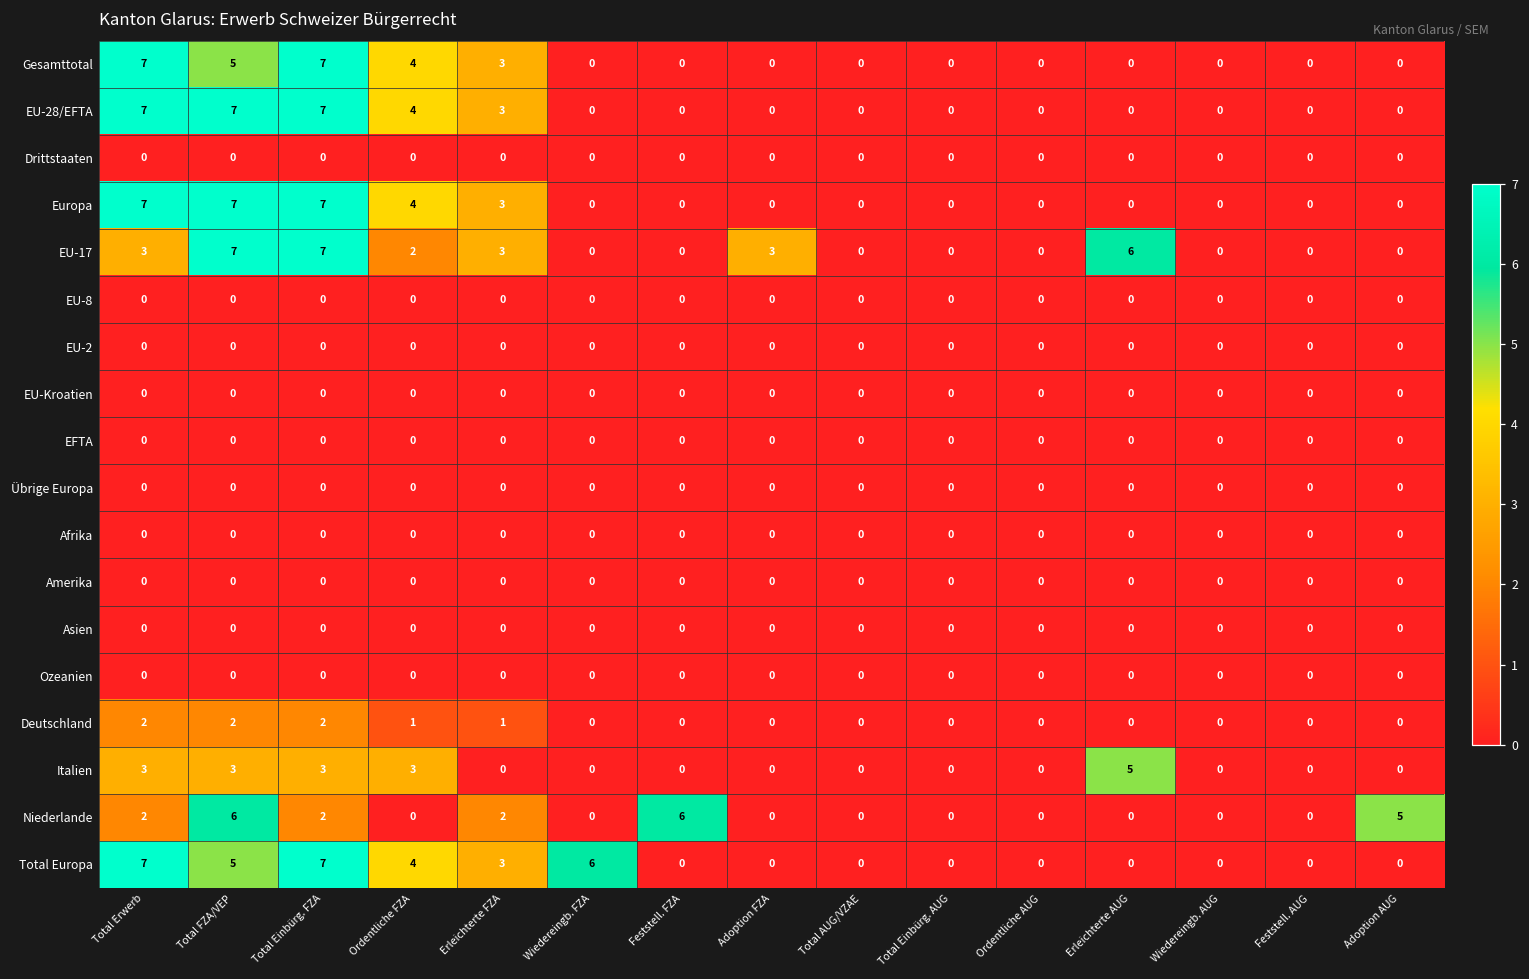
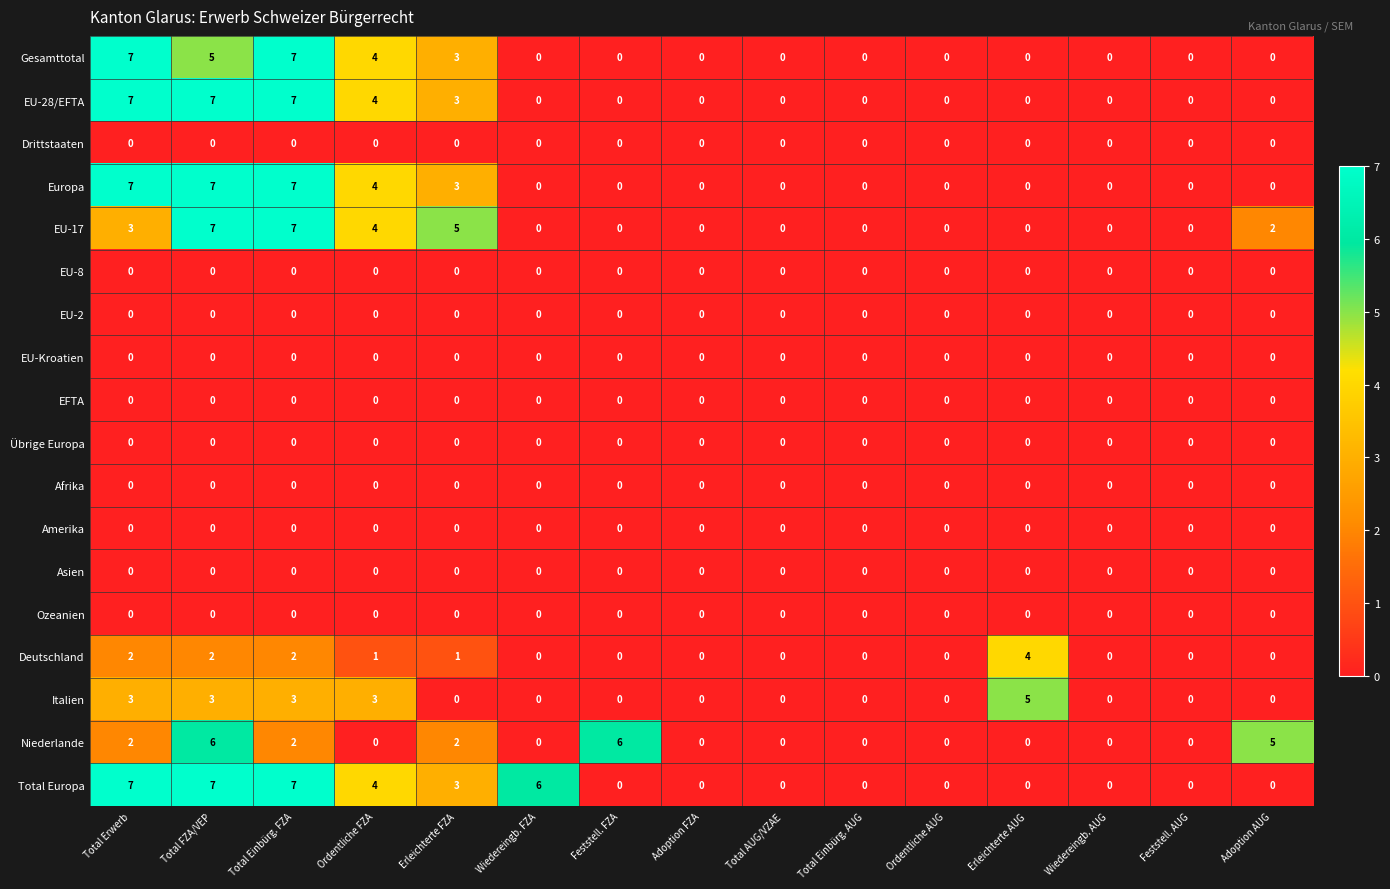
  {
    "EU-17": {
      "Total Erwerb": 3,
      "Total FZA/VEP": 7,
      "Total Einbürg. FZA": 7,
-     "Ordentliche FZA": 2,
-     "Erleichterte FZA": 3,
+     "Ordentliche FZA": 4,
+     "Erleichterte FZA": 5,
      "Wiedereingb. FZA": 0,
      "Feststell. FZA": 0,
-     "Adoption FZA": 3,
+     "Adoption FZA": 0,
      "Total AUG/VZAE": 0,
      "Total Einbürg. AUG": 0,
      "Ordentliche AUG": 0,
-     "Erleichterte AUG": 6,
+     "Erleichterte AUG": 0,
      "Wiedereingb. AUG": 0,
      "Feststell. AUG": 0,
-     "Adoption AUG": 0
+     "Adoption AUG": 2
    },
    "Deutschland": {
      "Total Erwerb": 2,
      "Total FZA/VEP": 2,
      "Total Einbürg. FZA": 2,
      "Ordentliche FZA": 1,
      "Erleichterte FZA": 1,
      "Wiedereingb. FZA": 0,
      "Feststell. FZA": 0,
      "Adoption FZA": 0,
      "Total AUG/VZAE": 0,
      "Total Einbürg. AUG": 0,
      "Ordentliche AUG": 0,
-     "Erleichterte AUG": 0,
+     "Erleichterte AUG": 4,
      "Wiedereingb. AUG": 0,
      "Feststell. AUG": 0,
      "Adoption AUG": 0
    },
    "Total Europa": {
      "Total Erwerb": 7,
-     "Total FZA/VEP": 5,
+     "Total FZA/VEP": 7,
      "Total Einbürg. FZA": 7,
      "Ordentliche FZA": 4,
      "Erleichterte FZA": 3,
      "Wiedereingb. FZA": 6,
      "Feststell. FZA": 0,
      "Adoption FZA": 0,
      "Total AUG/VZAE": 0,
      "Total Einbürg. AUG": 0,
      "Ordentliche AUG": 0,
      "Erleichterte AUG": 0,
      "Wiedereingb. AUG": 0,
      "Feststell. AUG": 0,
      "Adoption AUG": 0
    }
  }
